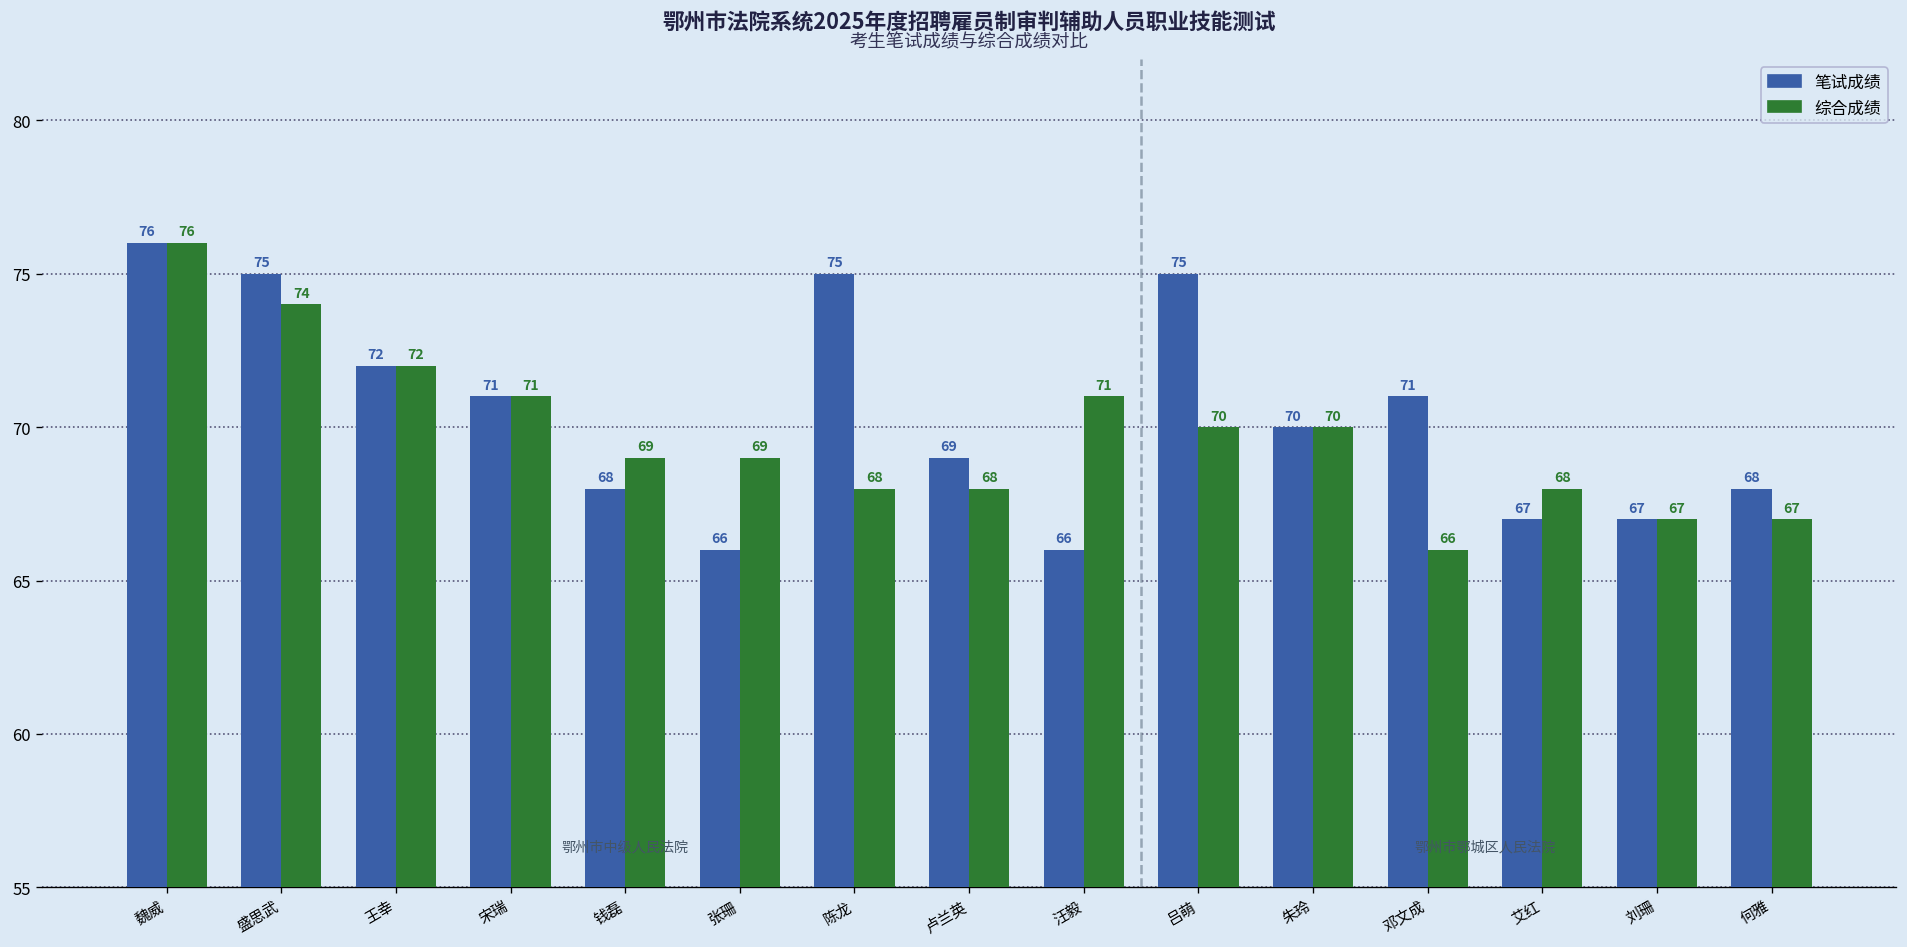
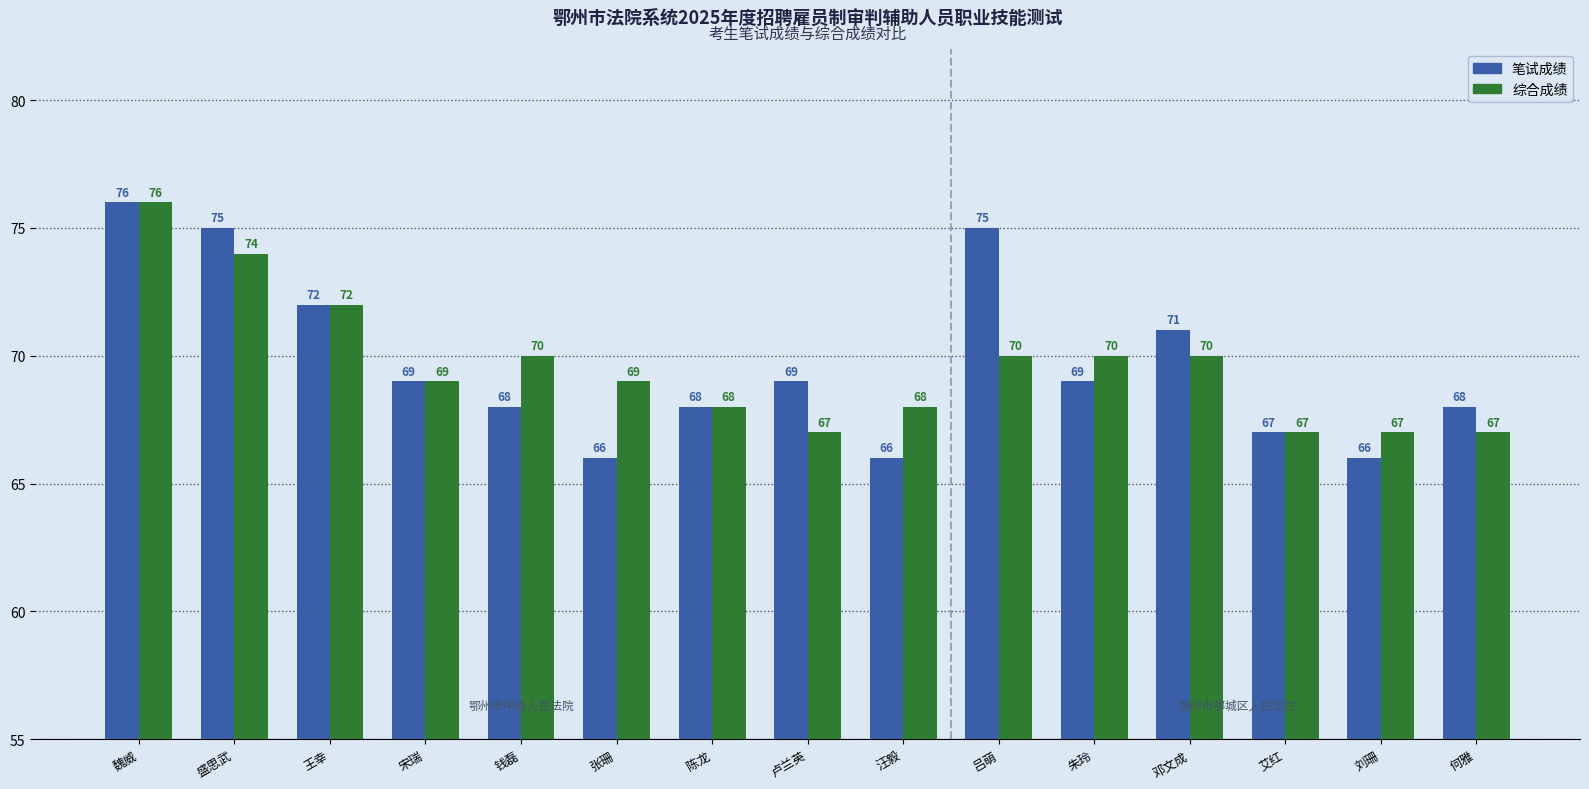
  {
    "笔试成绩": {
      "魏威": 76,
      "盛思武": 75,
      "王幸": 72,
-     "宋瑞": 71,
+     "宋瑞": 69,
      "钱磊": 68,
      "张珊": 66,
-     "陈龙": 75,
+     "陈龙": 68,
      "卢兰英": 69,
      "汪毅": 66,
      "吕萌": 75,
-     "朱玲": 70,
+     "朱玲": 69,
      "邓文成": 71,
      "艾红": 67,
-     "刘珊": 67,
+     "刘珊": 66,
      "何雅": 68
    },
    "综合成绩": {
      "魏威": 76,
      "盛思武": 74,
      "王幸": 72,
-     "宋瑞": 71,
-     "钱磊": 69,
+     "宋瑞": 69,
+     "钱磊": 70,
      "张珊": 69,
      "陈龙": 68,
-     "卢兰英": 68,
-     "汪毅": 71,
+     "卢兰英": 67,
+     "汪毅": 68,
      "吕萌": 70,
      "朱玲": 70,
-     "邓文成": 66,
-     "艾红": 68,
+     "邓文成": 70,
+     "艾红": 67,
      "刘珊": 67,
      "何雅": 67
    }
  }
